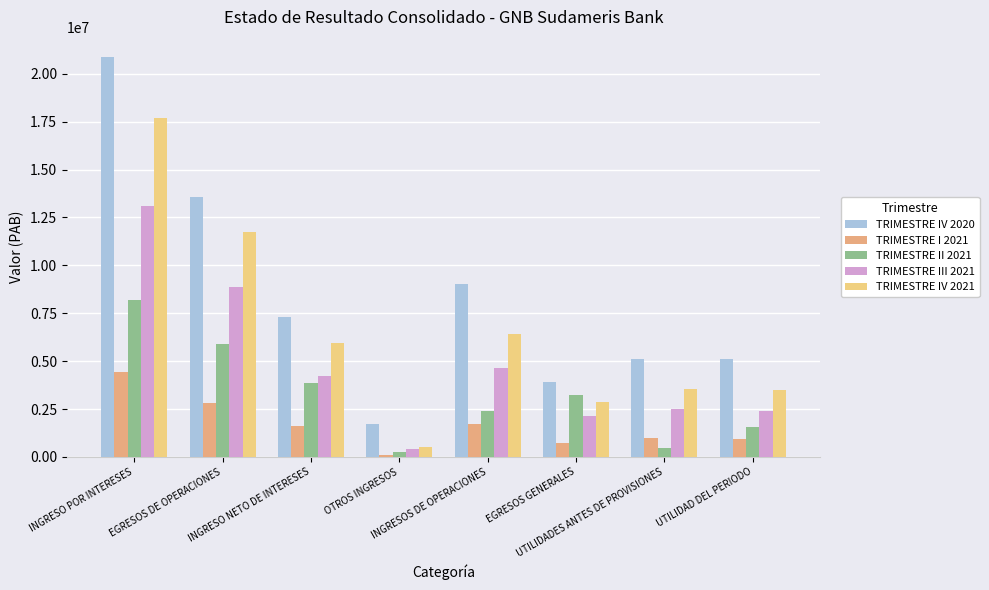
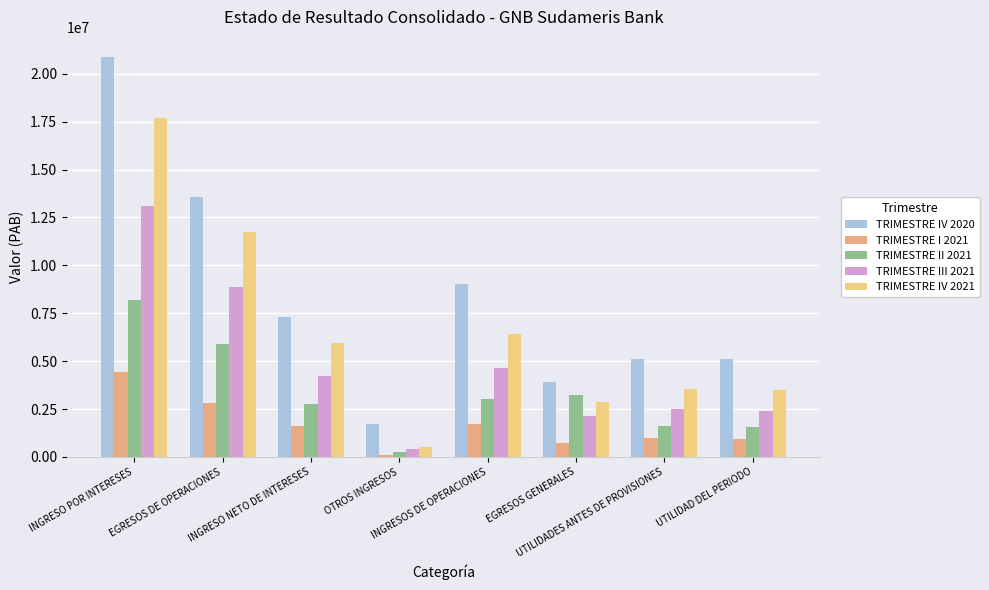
  {
    "TRIMESTRE II 2021": {
      "INGRESO POR INTERESES": 8200000,
      "EGRESOS DE OPERACIONES": 5900000,
-     "INGRESO NETO DE INTERESES": 3800000,
+     "INGRESO NETO DE INTERESES": 2800000,
      "OTROS INGRESOS": 300000,
-     "INGRESOS DE OPERACIONES": 2400000,
+     "INGRESOS DE OPERACIONES": 3000000,
      "EGRESOS GENERALES": 3200000,
-     "UTILIDADES ANTES DE PROVISIONES": 500000,
+     "UTILIDADES ANTES DE PROVISIONES": 1600000,
      "UTILIDAD DEL PERIODO": 1500000
    }
  }
